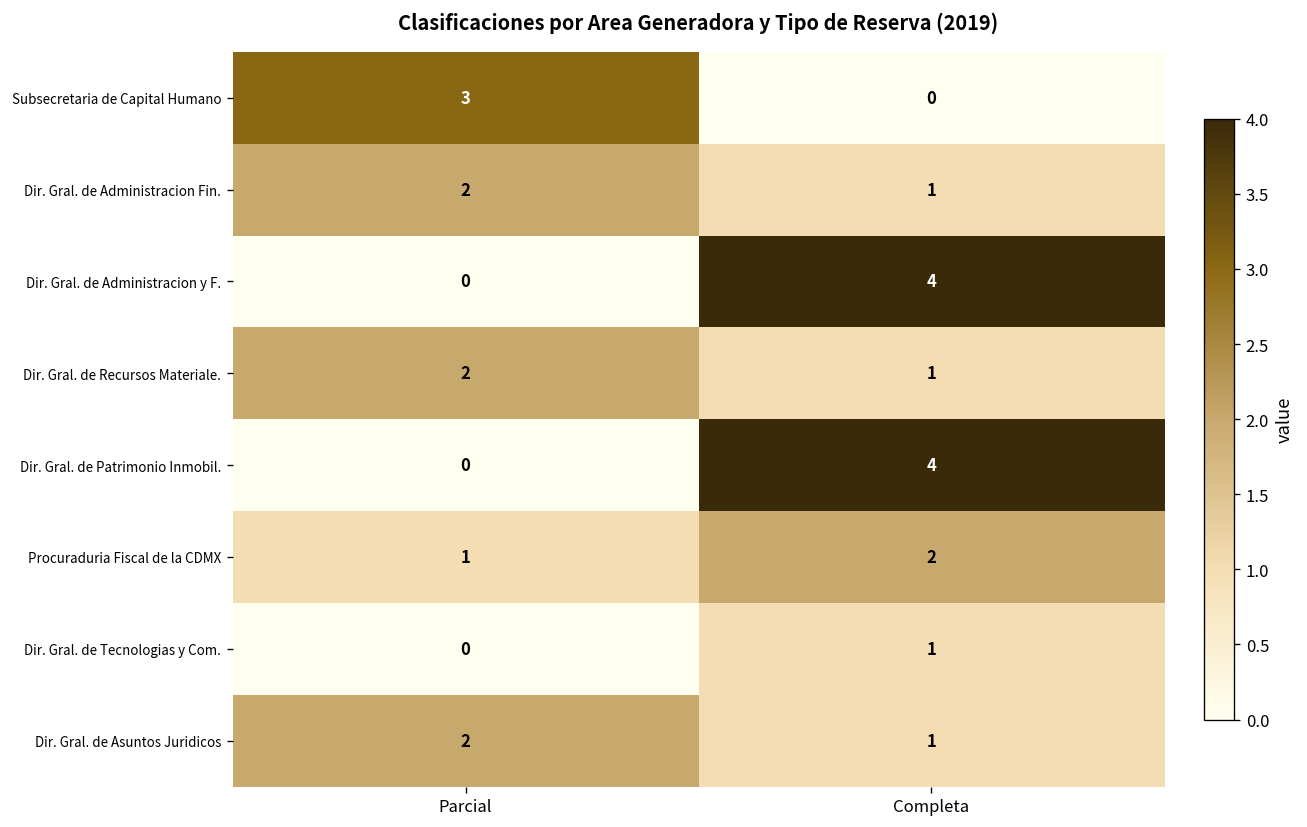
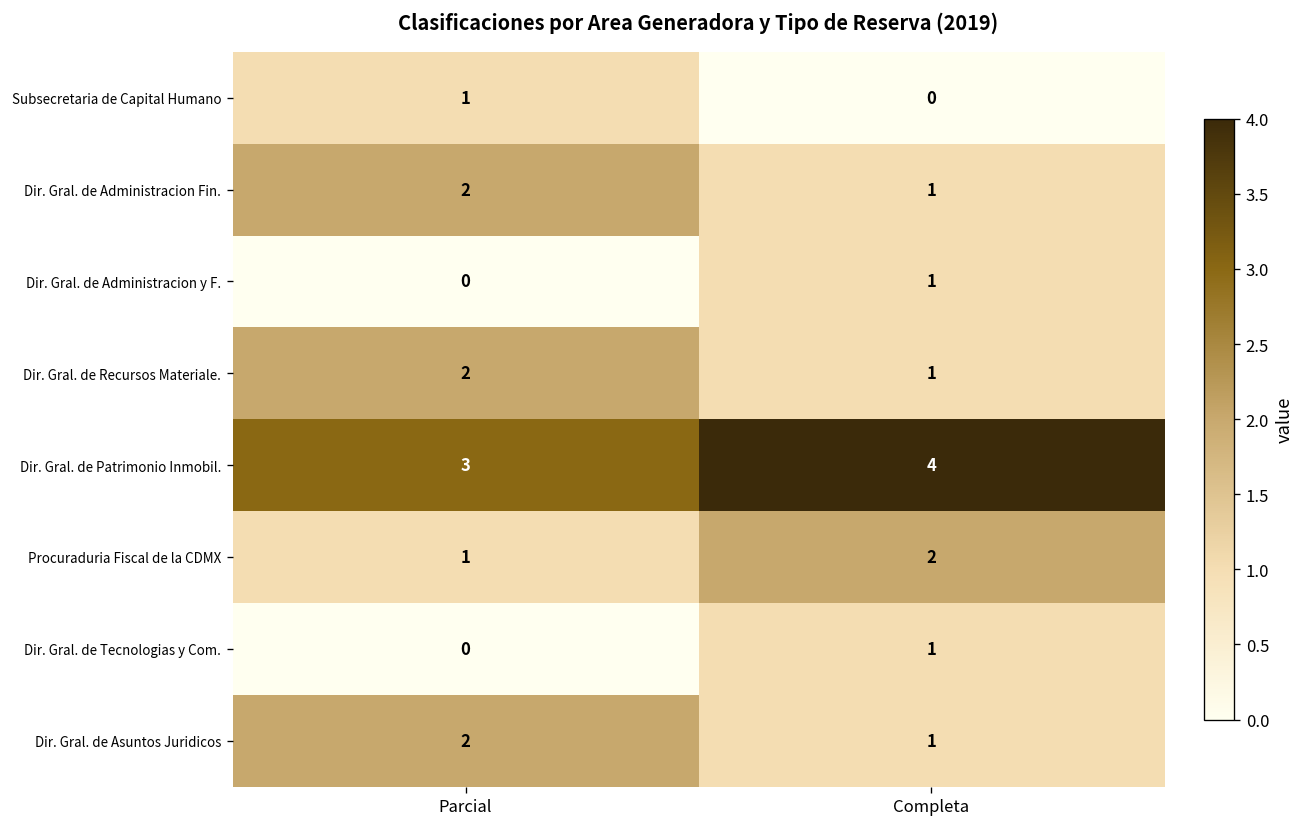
  {
    "Subsecretaria de Capital Humano": {
-     "Parcial": 3,
+     "Parcial": 1,
      "Completa": 0
    },
    "Dir. Gral. de Administracion Fin.": {
      "Parcial": 2,
      "Completa": 1
    },
    "Dir. Gral. de Administracion y F.": {
      "Parcial": 0,
-     "Completa": 4
+     "Completa": 1
    },
    "Dir. Gral. de Recursos Materiale.": {
      "Parcial": 2,
      "Completa": 1
    },
    "Dir. Gral. de Patrimonio Inmobil.": {
-     "Parcial": 0,
+     "Parcial": 3,
      "Completa": 4
    },
    "Procuraduria Fiscal de la CDMX": {
      "Parcial": 1,
      "Completa": 2
    },
    "Dir. Gral. de Tecnologias y Com.": {
      "Parcial": 0,
      "Completa": 1
    },
    "Dir. Gral. de Asuntos Juridicos": {
      "Parcial": 2,
      "Completa": 1
    }
  }
